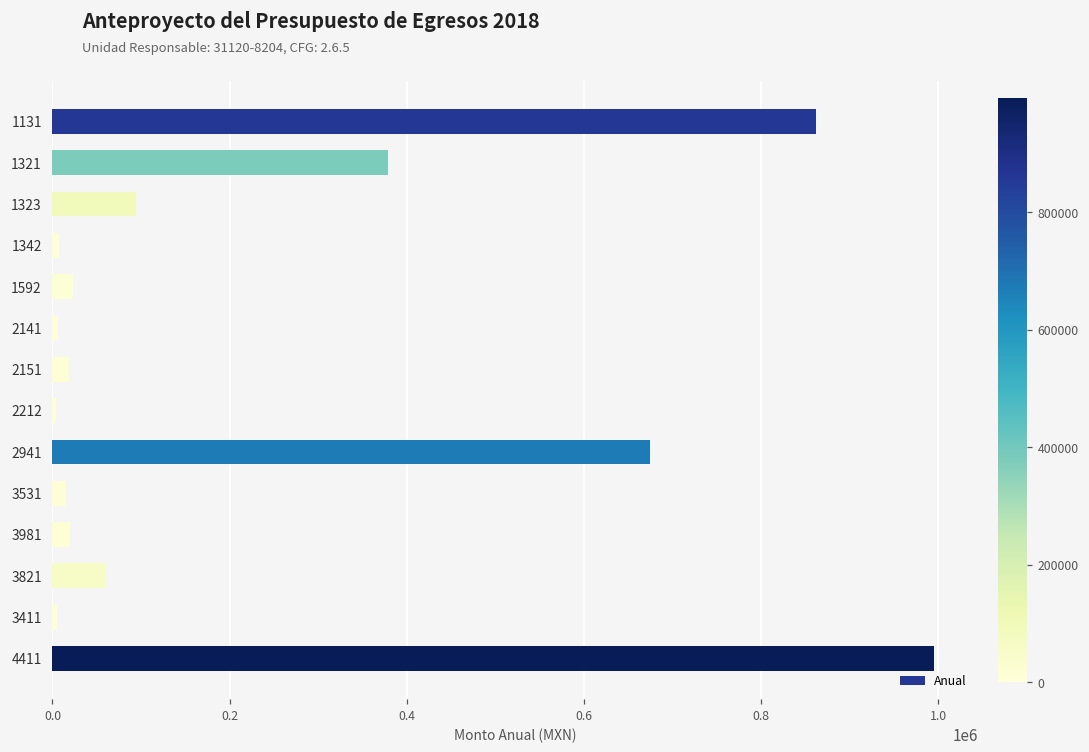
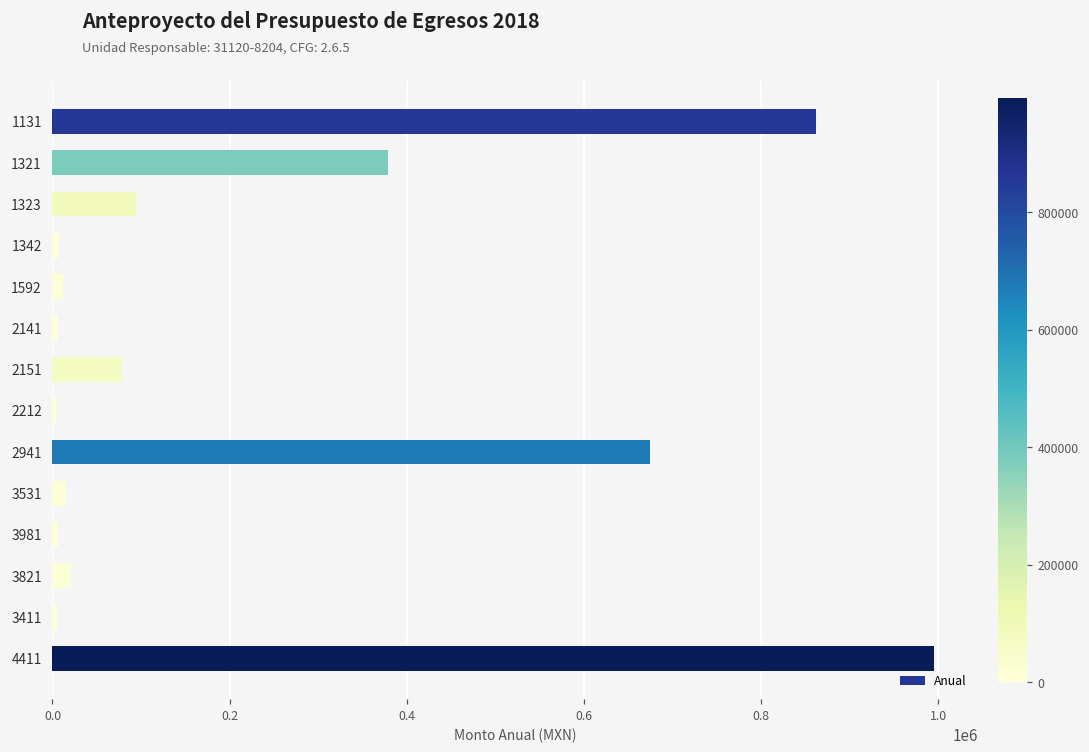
  {
    "1131": 860000,
    "1321": 380000,
    "1323": 90000,
    "1342": 10000,
-   "1592": 20000,
+   "1592": 10000,
    "2141": 10000,
-   "2151": 20000,
+   "2151": 80000,
    "2212": 0,
    "2941": 670000,
    "3531": 20000,
-   "3981": 20000,
-   "3821": 60000,
+   "3981": 10000,
+   "3821": 20000,
    "3411": 10000,
    "4411": 1000000
  }
